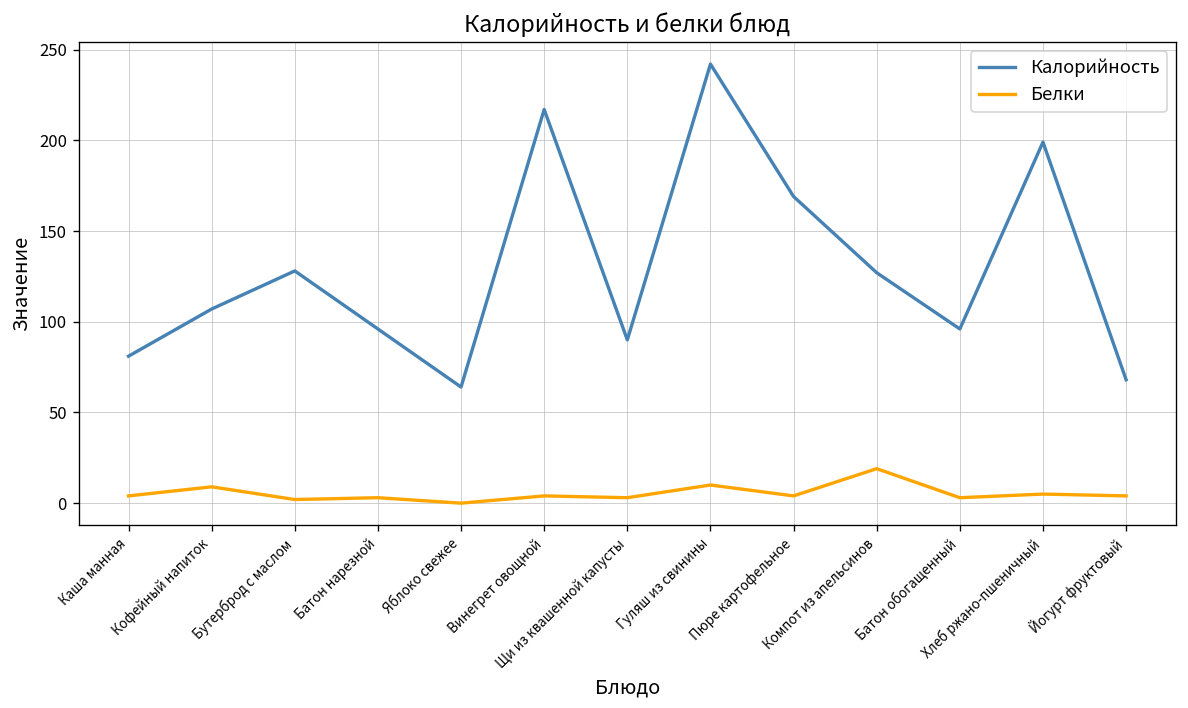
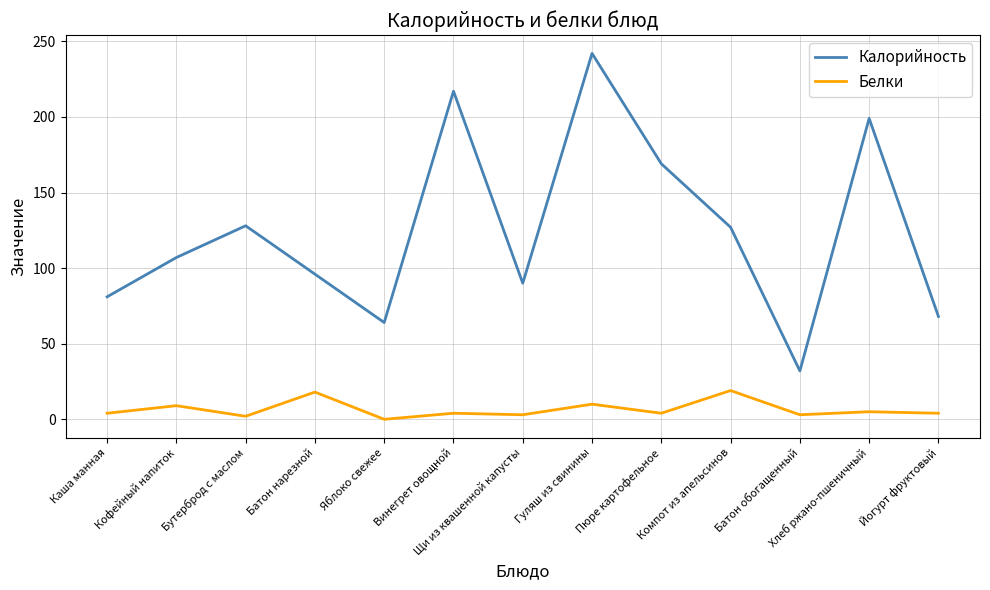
  {
    "Калорийность": {
      "Каша манная": 81,
      "Кофейный напиток": 107,
      "Бутерброд с маслом": 128,
      "Батон нарезной": 96,
      "Яблоко свежее": 64,
      "Винегрет овощной": 217,
      "Щи из квашенной капусты": 90,
      "Гуляш из свинины": 242,
      "Пюре картофельное": 169,
      "Компот из апельсинов": 127,
-     "Батон обогащенный": 96,
+     "Батон обогащенный": 32,
      "Хлеб ржано-пшеничный": 199,
      "Йогурт фруктовый": 68
    },
    "Белки": {
      "Каша манная": 4,
      "Кофейный напиток": 9,
      "Бутерброд с маслом": 2,
-     "Батон нарезной": 3,
+     "Батон нарезной": 18,
      "Яблоко свежее": 0,
      "Винегрет овощной": 4,
      "Щи из квашенной капусты": 3,
      "Гуляш из свинины": 10,
      "Пюре картофельное": 4,
      "Компот из апельсинов": 19,
      "Батон обогащенный": 3,
      "Хлеб ржано-пшеничный": 5,
      "Йогурт фруктовый": 4
    }
  }
